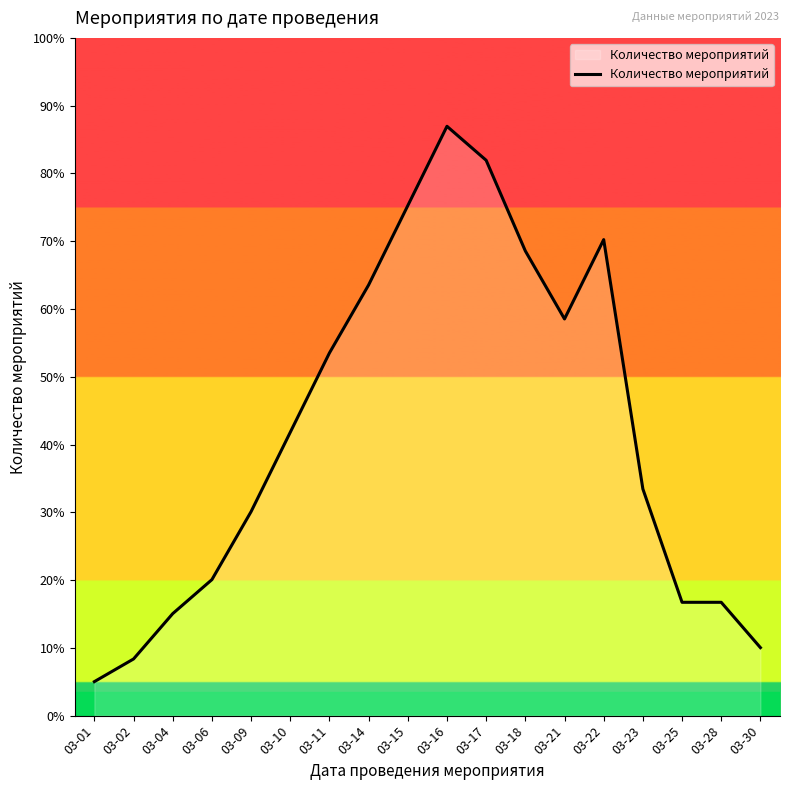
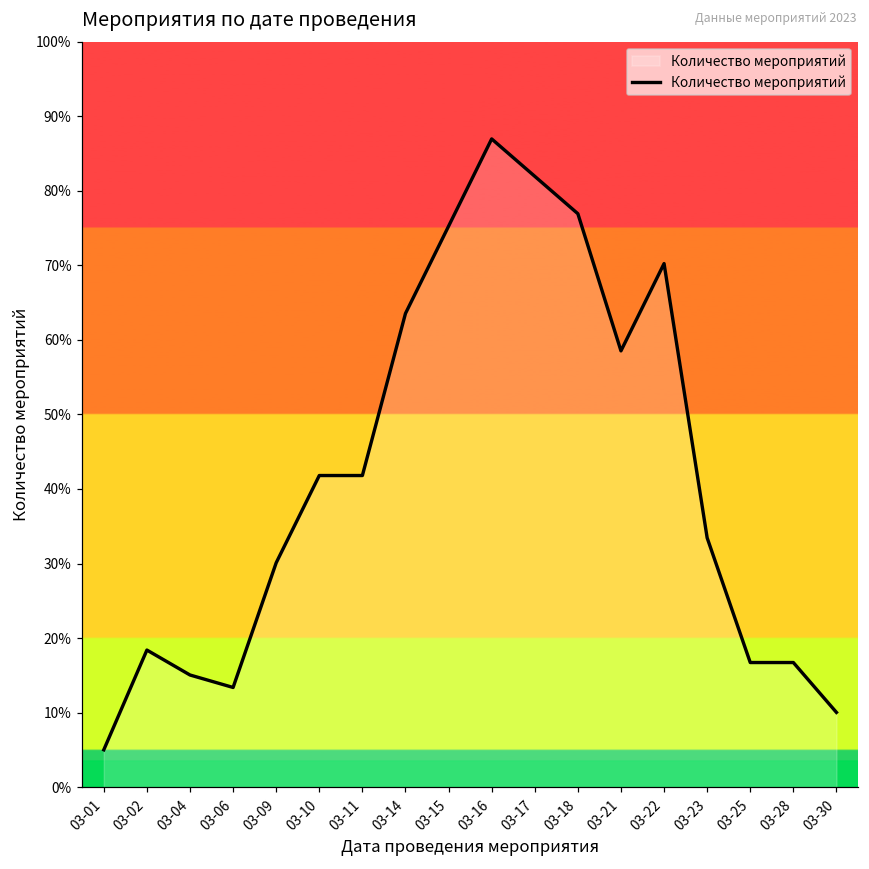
  {
    "03-01": "5%",
-   "03-02": "8%",
+   "03-02": "18%",
    "03-04": "15%",
-   "03-06": "20%",
+   "03-06": "13%",
    "03-09": "30%",
    "03-10": "42%",
-   "03-11": "54%",
+   "03-11": "42%",
    "03-14": "64%",
    "03-15": "75%",
    "03-16": "87%",
    "03-17": "82%",
-   "03-18": "69%",
+   "03-18": "77%",
    "03-21": "59%",
    "03-22": "70%",
    "03-23": "33%",
    "03-25": "17%",
    "03-28": "17%",
    "03-30": "10%"
  }
